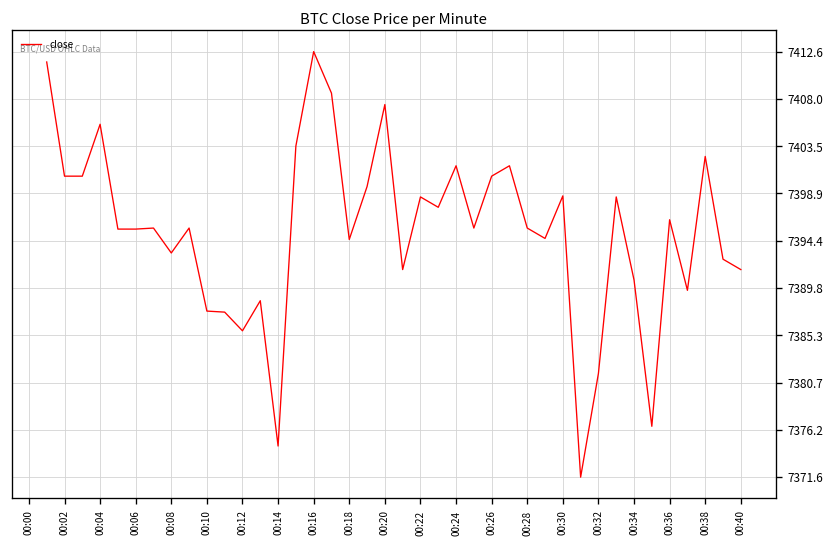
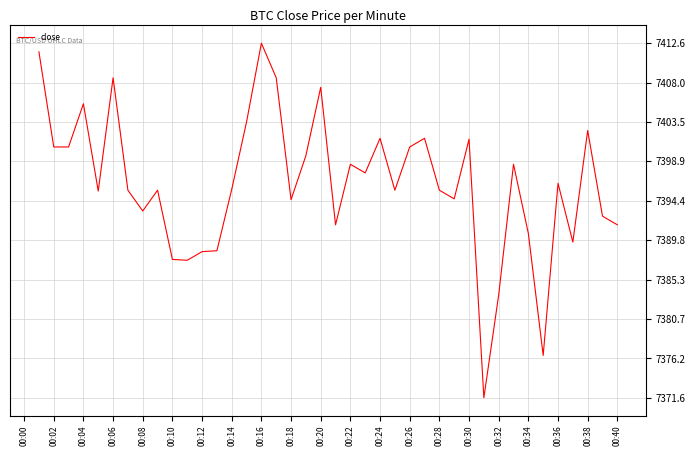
  {
    "00:02": 7401,
    "00:04": 7406,
-   "00:06": 7396,
+   "00:06": 7409,
    "00:08": 7393,
    "00:10": 7388,
-   "00:12": 7386,
-   "00:14": 7375,
+   "00:12": 7389,
+   "00:14": 7396,
    "00:16": 7413,
    "00:18": 7395,
    "00:20": 7408,
    "00:22": 7399,
    "00:24": 7402,
    "00:26": 7401,
    "00:28": 7396,
-   "00:30": 7399,
-   "00:32": 7382,
+   "00:30": 7402,
+   "00:32": 7384,
    "00:34": 7391,
    "00:36": 7396,
    "00:38": 7403,
    "00:40": 7392
  }
